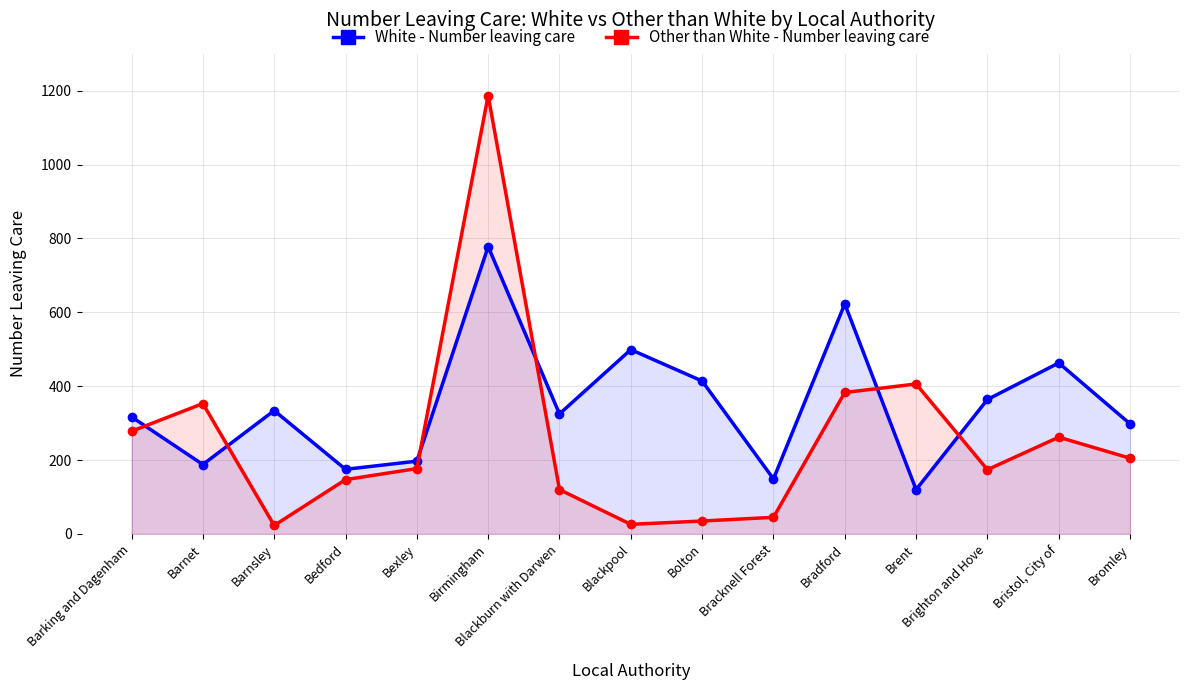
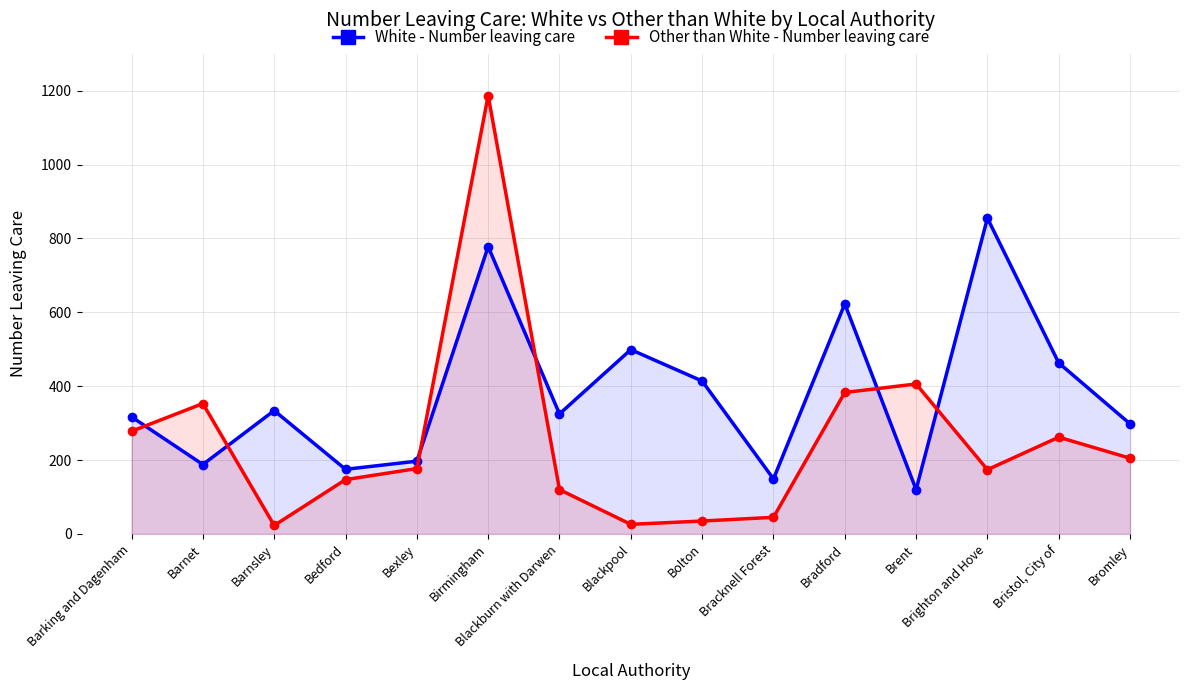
  {
    "White - Number leaving care": {
      "Barking and Dagenham": 320,
      "Barnet": 190,
      "Barnsley": 330,
      "Bedford": 180,
      "Bexley": 200,
      "Birmingham": 780,
      "Blackburn with Darwen": 330,
      "Blackpool": 500,
      "Bolton": 410,
      "Bracknell Forest": 150,
      "Bradford": 620,
      "Brent": 120,
-     "Brighton and Hove": 360,
+     "Brighton and Hove": 860,
      "Bristol, City of": 460,
      "Bromley": 300
    },
    "Other than White - Number leaving care": {
      "Barking and Dagenham": 280,
      "Barnet": 350,
      "Barnsley": 20,
      "Bedford": 150,
      "Bexley": 180,
      "Birmingham": 1190,
      "Blackburn with Darwen": 120,
      "Blackpool": 30,
      "Bolton": 40,
      "Bracknell Forest": 50,
      "Bradford": 380,
      "Brent": 410,
      "Brighton and Hove": 170,
      "Bristol, City of": 260,
      "Bromley": 210
    }
  }
